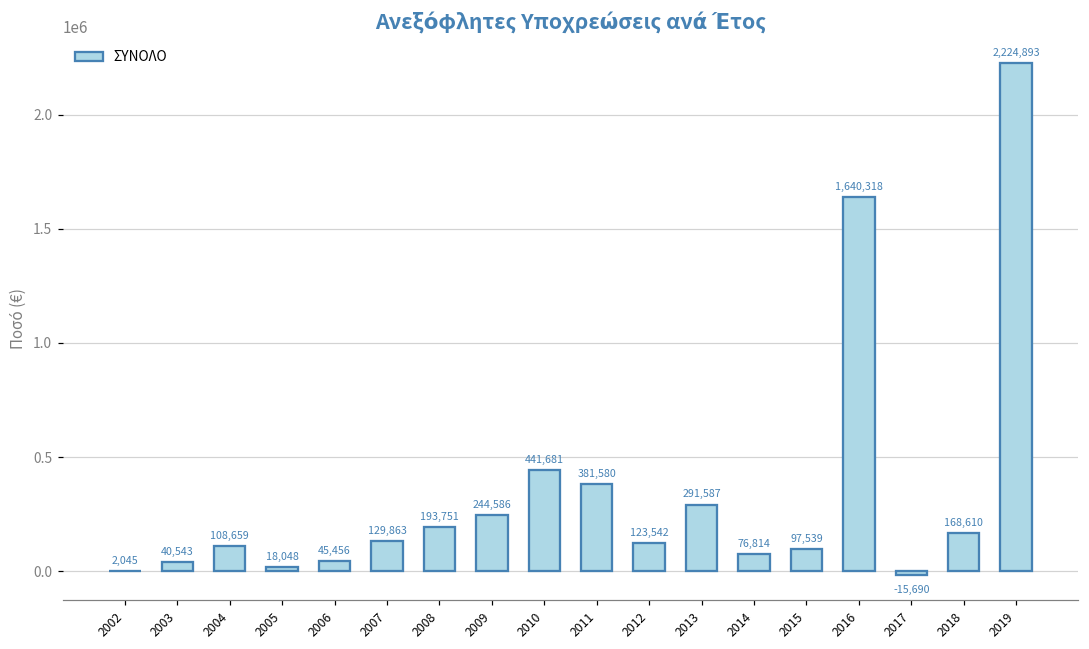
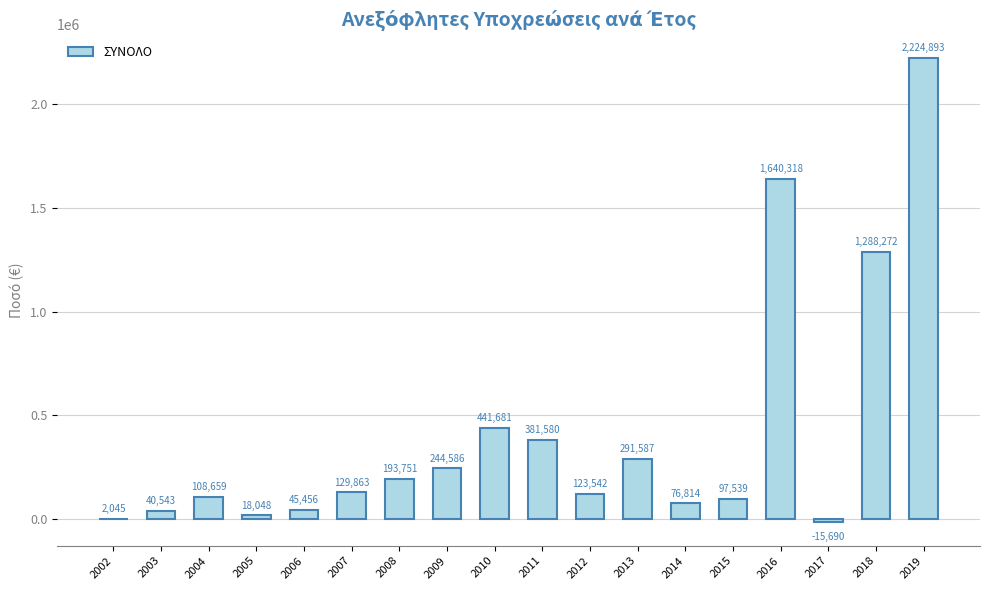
  {
    "2002": "2,045",
    "2003": "40,543",
    "2004": "108,659",
    "2005": "18,048",
    "2006": "45,456",
    "2007": "129,863",
    "2008": "193,751",
    "2009": "244,586",
    "2010": "441,681",
    "2011": "381,580",
    "2012": "123,542",
    "2013": "291,587",
    "2014": "76,814",
    "2015": "97,539",
    "2016": "1,640,318",
    "2017": "-15,690",
-   "2018": "168,610",
+   "2018": "1,288,272",
    "2019": "2,224,893"
  }
